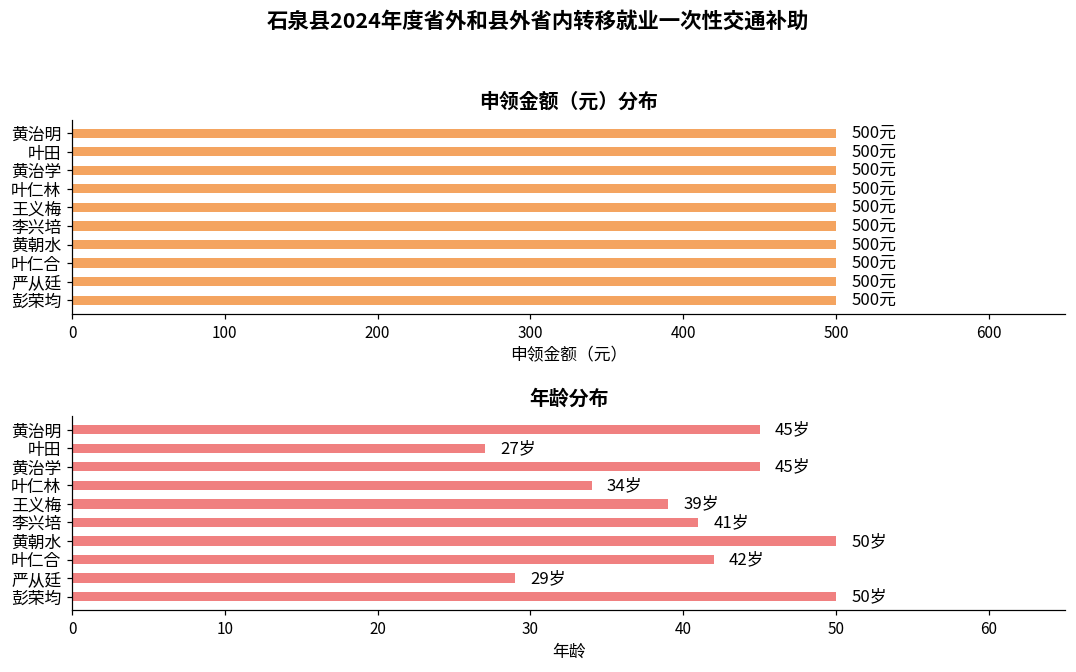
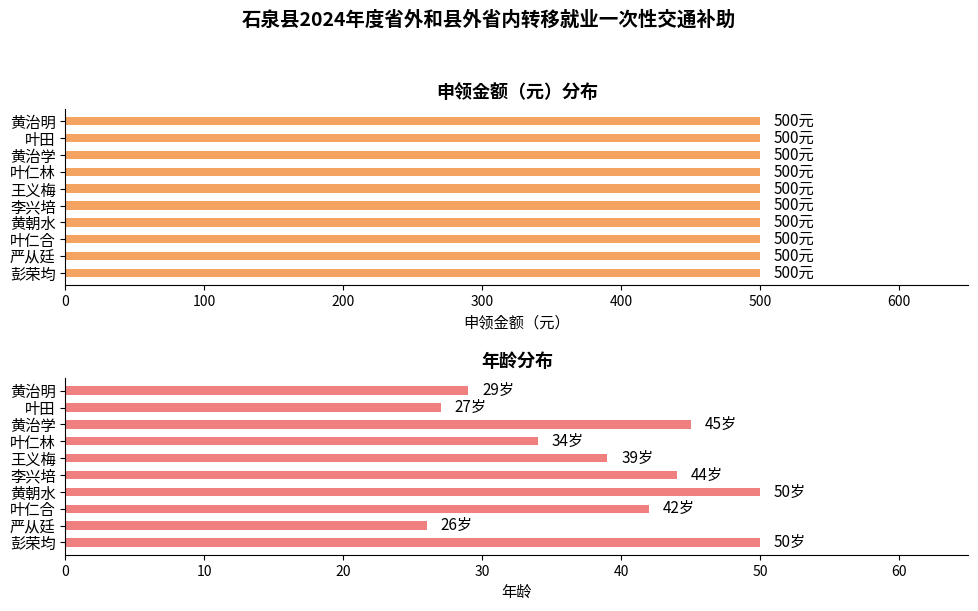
  {
    "申领金额（元）分布": {
      "黄治明": "500元",
      "叶田": "500元",
      "黄治学": "500元",
      "叶仁林": "500元",
      "王义梅": "500元",
      "李兴培": "500元",
      "黄朝水": "500元",
      "叶仁合": "500元",
      "严从廷": "500元",
      "彭荣均": "500元"
    },
    "年龄分布": {
-     "黄治明": "45岁",
+     "黄治明": "29岁",
      "叶田": "27岁",
      "黄治学": "45岁",
      "叶仁林": "34岁",
      "王义梅": "39岁",
-     "李兴培": "41岁",
+     "李兴培": "44岁",
      "黄朝水": "50岁",
      "叶仁合": "42岁",
-     "严从廷": "29岁",
+     "严从廷": "26岁",
      "彭荣均": "50岁"
    }
  }
